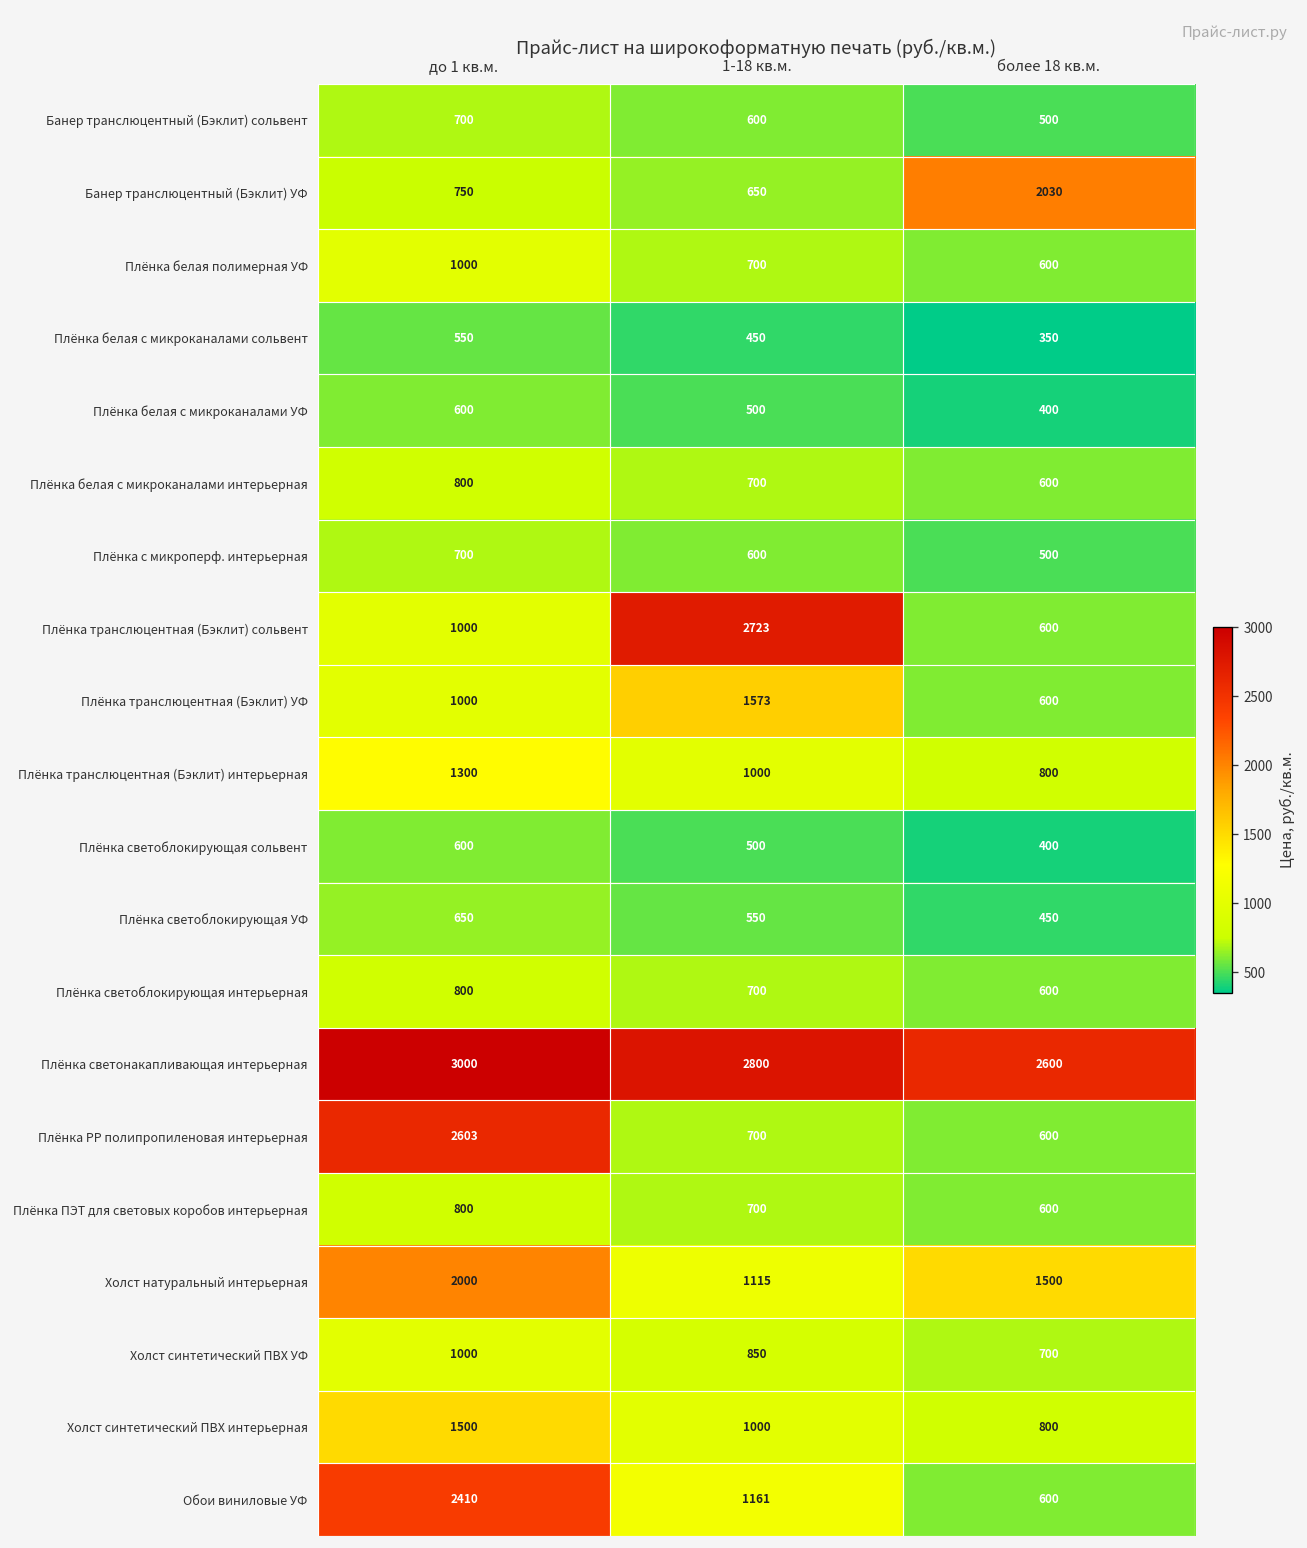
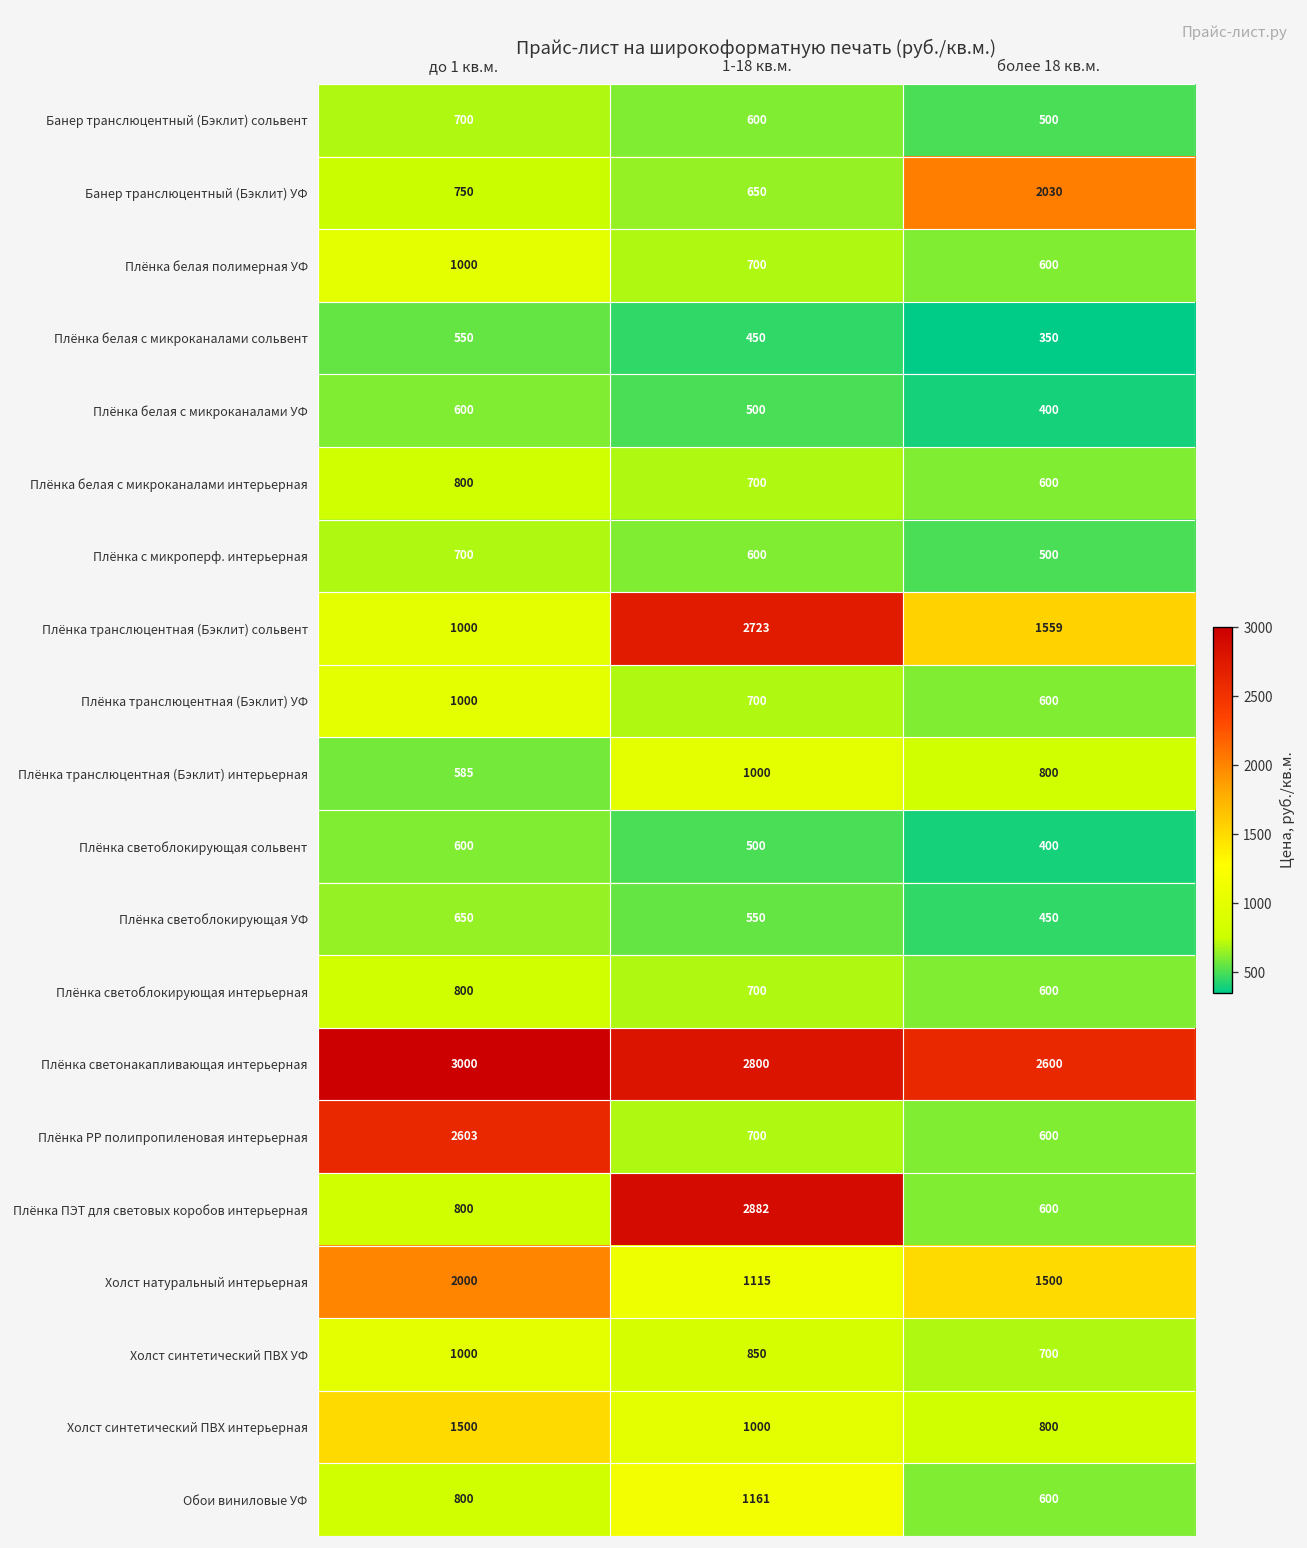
  {
    "Банер транслюцентный (Бэклит) сольвент": {
      "до 1 кв.м.": 700,
      "1-18 кв.м.": 600,
      "более 18 кв.м.": 500
    },
    "Банер транслюцентный (Бэклит) УФ": {
      "до 1 кв.м.": 750,
      "1-18 кв.м.": 650,
      "более 18 кв.м.": 2030
    },
    "Плёнка белая полимерная УФ": {
      "до 1 кв.м.": 1000,
      "1-18 кв.м.": 700,
      "более 18 кв.м.": 600
    },
    "Плёнка белая с микроканалами сольвент": {
      "до 1 кв.м.": 550,
      "1-18 кв.м.": 450,
      "более 18 кв.м.": 350
    },
    "Плёнка белая с микроканалами УФ": {
      "до 1 кв.м.": 600,
      "1-18 кв.м.": 500,
      "более 18 кв.м.": 400
    },
    "Плёнка белая с микроканалами интерьерная": {
      "до 1 кв.м.": 800,
      "1-18 кв.м.": 700,
      "более 18 кв.м.": 600
    },
    "Плёнка с микроперф. интерьерная": {
      "до 1 кв.м.": 700,
      "1-18 кв.м.": 600,
      "более 18 кв.м.": 500
    },
    "Плёнка транслюцентная (Бэклит) сольвент": {
      "до 1 кв.м.": 1000,
      "1-18 кв.м.": 2723,
-     "более 18 кв.м.": 600
+     "более 18 кв.м.": 1559
    },
    "Плёнка транслюцентная (Бэклит) УФ": {
      "до 1 кв.м.": 1000,
-     "1-18 кв.м.": 1573,
+     "1-18 кв.м.": 700,
      "более 18 кв.м.": 600
    },
    "Плёнка транслюцентная (Бэклит) интерьерная": {
-     "до 1 кв.м.": 1300,
+     "до 1 кв.м.": 585,
      "1-18 кв.м.": 1000,
      "более 18 кв.м.": 800
    },
    "Плёнка светоблокирующая сольвент": {
      "до 1 кв.м.": 600,
      "1-18 кв.м.": 500,
      "более 18 кв.м.": 400
    },
    "Плёнка светоблокирующая УФ": {
      "до 1 кв.м.": 650,
      "1-18 кв.м.": 550,
      "более 18 кв.м.": 450
    },
    "Плёнка светоблокирующая интерьерная": {
      "до 1 кв.м.": 800,
      "1-18 кв.м.": 700,
      "более 18 кв.м.": 600
    },
    "Плёнка светонакапливающая интерьерная": {
      "до 1 кв.м.": 3000,
      "1-18 кв.м.": 2800,
      "более 18 кв.м.": 2600
    },
    "Плёнка РР полипропиленовая интерьерная": {
      "до 1 кв.м.": 2603,
      "1-18 кв.м.": 700,
      "более 18 кв.м.": 600
    },
    "Плёнка ПЭТ для световых коробов интерьерная": {
      "до 1 кв.м.": 800,
-     "1-18 кв.м.": 700,
+     "1-18 кв.м.": 2882,
      "более 18 кв.м.": 600
    },
    "Холст натуральный интерьерная": {
      "до 1 кв.м.": 2000,
      "1-18 кв.м.": 1115,
      "более 18 кв.м.": 1500
    },
    "Холст синтетический ПВХ УФ": {
      "до 1 кв.м.": 1000,
      "1-18 кв.м.": 850,
      "более 18 кв.м.": 700
    },
    "Холст синтетический ПВХ интерьерная": {
      "до 1 кв.м.": 1500,
      "1-18 кв.м.": 1000,
      "более 18 кв.м.": 800
    },
    "Обои виниловые УФ": {
-     "до 1 кв.м.": 2410,
+     "до 1 кв.м.": 800,
      "1-18 кв.м.": 1161,
      "более 18 кв.м.": 600
    }
  }
